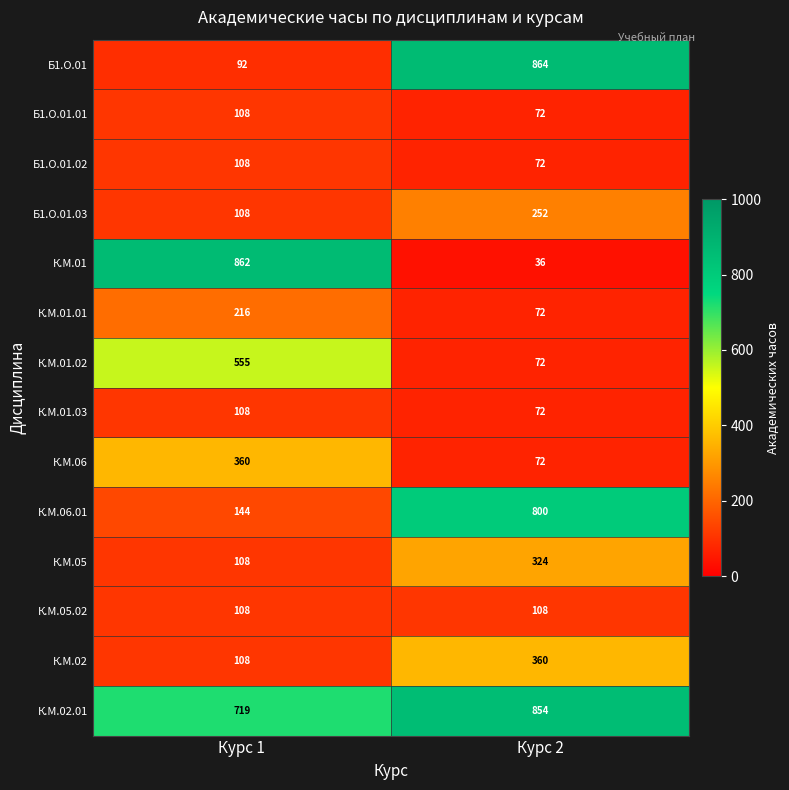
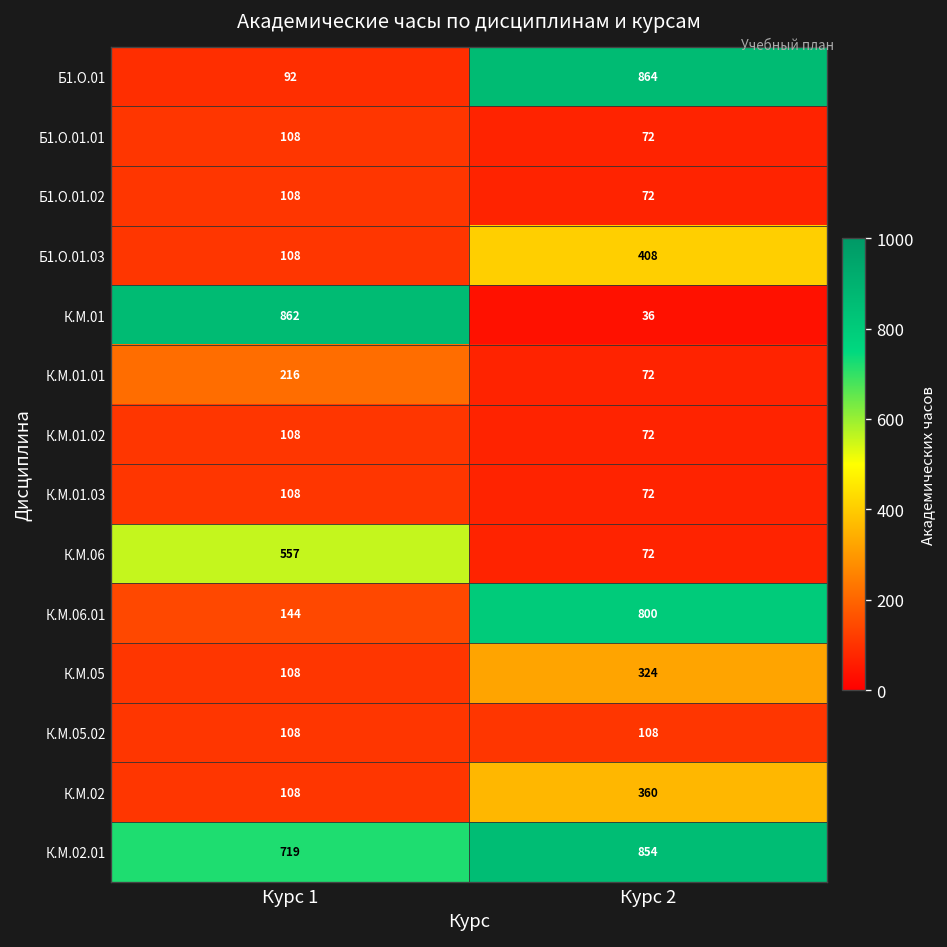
  {
    "Б1.О.01": {
      "Курс 1": 92,
      "Курс 2": 864
    },
    "Б1.О.01.01": {
      "Курс 1": 108,
      "Курс 2": 72
    },
    "Б1.О.01.02": {
      "Курс 1": 108,
      "Курс 2": 72
    },
    "Б1.О.01.03": {
      "Курс 1": 108,
-     "Курс 2": 252
+     "Курс 2": 408
    },
    "К.М.01": {
      "Курс 1": 862,
      "Курс 2": 36
    },
    "К.М.01.01": {
      "Курс 1": 216,
      "Курс 2": 72
    },
    "К.М.01.02": {
-     "Курс 1": 555,
+     "Курс 1": 108,
      "Курс 2": 72
    },
    "К.М.01.03": {
      "Курс 1": 108,
      "Курс 2": 72
    },
    "К.М.06": {
-     "Курс 1": 360,
+     "Курс 1": 557,
      "Курс 2": 72
    },
    "К.М.06.01": {
      "Курс 1": 144,
      "Курс 2": 800
    },
    "К.М.05": {
      "Курс 1": 108,
      "Курс 2": 324
    },
    "К.М.05.02": {
      "Курс 1": 108,
      "Курс 2": 108
    },
    "К.М.02": {
      "Курс 1": 108,
      "Курс 2": 360
    },
    "К.М.02.01": {
      "Курс 1": 719,
      "Курс 2": 854
    }
  }
